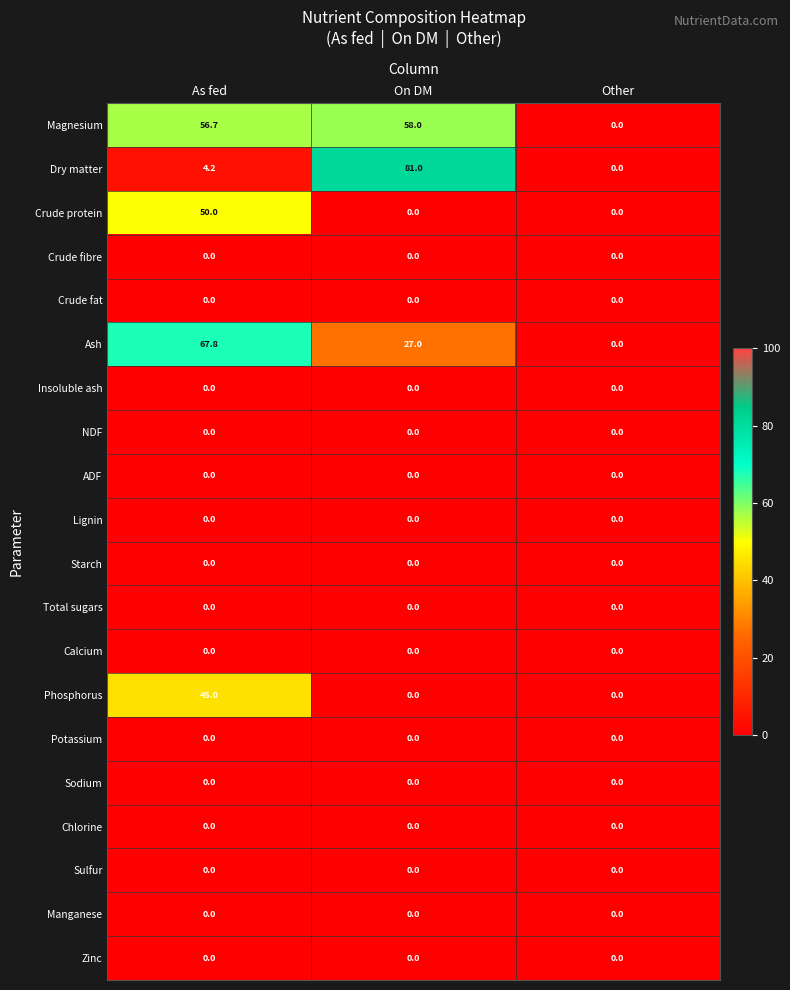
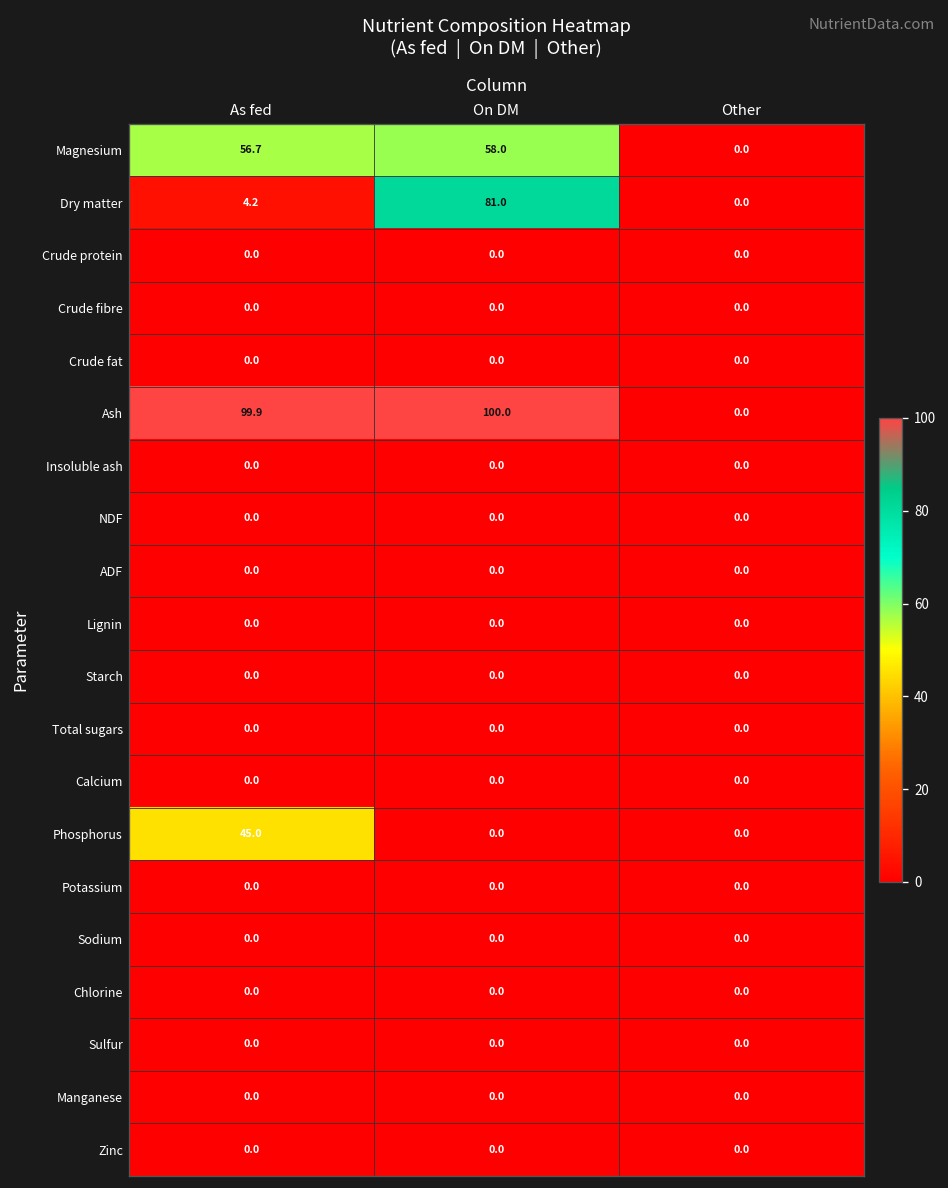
  {
    "Magnesium": {
      "As fed": 56.7,
      "On DM": 58.0,
      "Other": 0.0
    },
    "Dry matter": {
      "As fed": 4.2,
      "On DM": 81.0,
      "Other": 0.0
    },
    "Crude protein": {
-     "As fed": 50.0,
+     "As fed": 0.0,
      "On DM": 0.0,
      "Other": 0.0
    },
    "Crude fibre": {
      "As fed": 0.0,
      "On DM": 0.0,
      "Other": 0.0
    },
    "Crude fat": {
      "As fed": 0.0,
      "On DM": 0.0,
      "Other": 0.0
    },
    "Ash": {
-     "As fed": 67.8,
-     "On DM": 27.0,
+     "As fed": 99.9,
+     "On DM": 100.0,
      "Other": 0.0
    },
    "Insoluble ash": {
      "As fed": 0.0,
      "On DM": 0.0,
      "Other": 0.0
    },
    "NDF": {
      "As fed": 0.0,
      "On DM": 0.0,
      "Other": 0.0
    },
    "ADF": {
      "As fed": 0.0,
      "On DM": 0.0,
      "Other": 0.0
    },
    "Lignin": {
      "As fed": 0.0,
      "On DM": 0.0,
      "Other": 0.0
    },
    "Starch": {
      "As fed": 0.0,
      "On DM": 0.0,
      "Other": 0.0
    },
    "Total sugars": {
      "As fed": 0.0,
      "On DM": 0.0,
      "Other": 0.0
    },
    "Calcium": {
      "As fed": 0.0,
      "On DM": 0.0,
      "Other": 0.0
    },
    "Phosphorus": {
      "As fed": 45.0,
      "On DM": 0.0,
      "Other": 0.0
    },
    "Potassium": {
      "As fed": 0.0,
      "On DM": 0.0,
      "Other": 0.0
    },
    "Sodium": {
      "As fed": 0.0,
      "On DM": 0.0,
      "Other": 0.0
    },
    "Chlorine": {
      "As fed": 0.0,
      "On DM": 0.0,
      "Other": 0.0
    },
    "Sulfur": {
      "As fed": 0.0,
      "On DM": 0.0,
      "Other": 0.0
    },
    "Manganese": {
      "As fed": 0.0,
      "On DM": 0.0,
      "Other": 0.0
    },
    "Zinc": {
      "As fed": 0.0,
      "On DM": 0.0,
      "Other": 0.0
    }
  }
